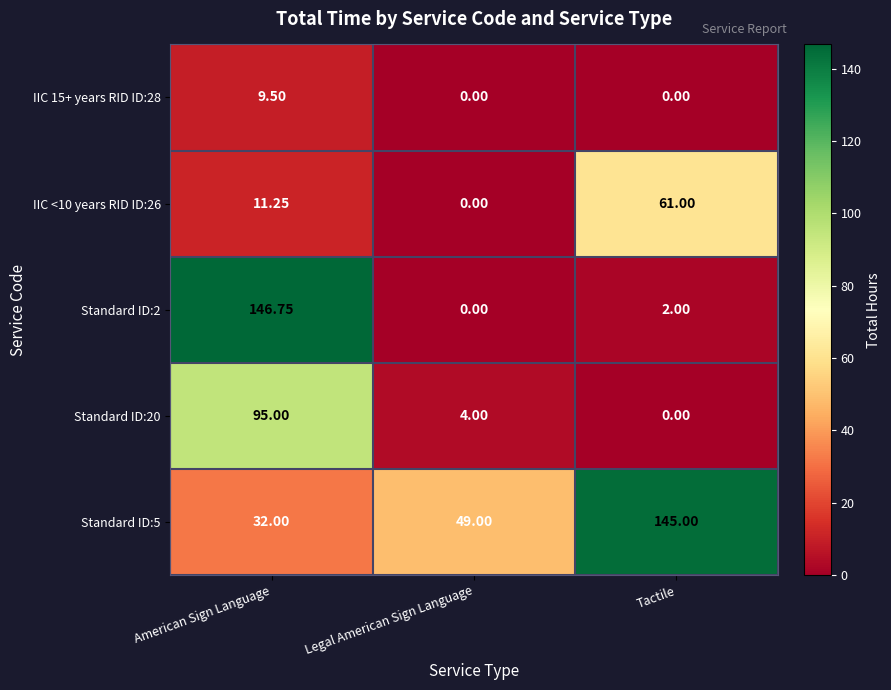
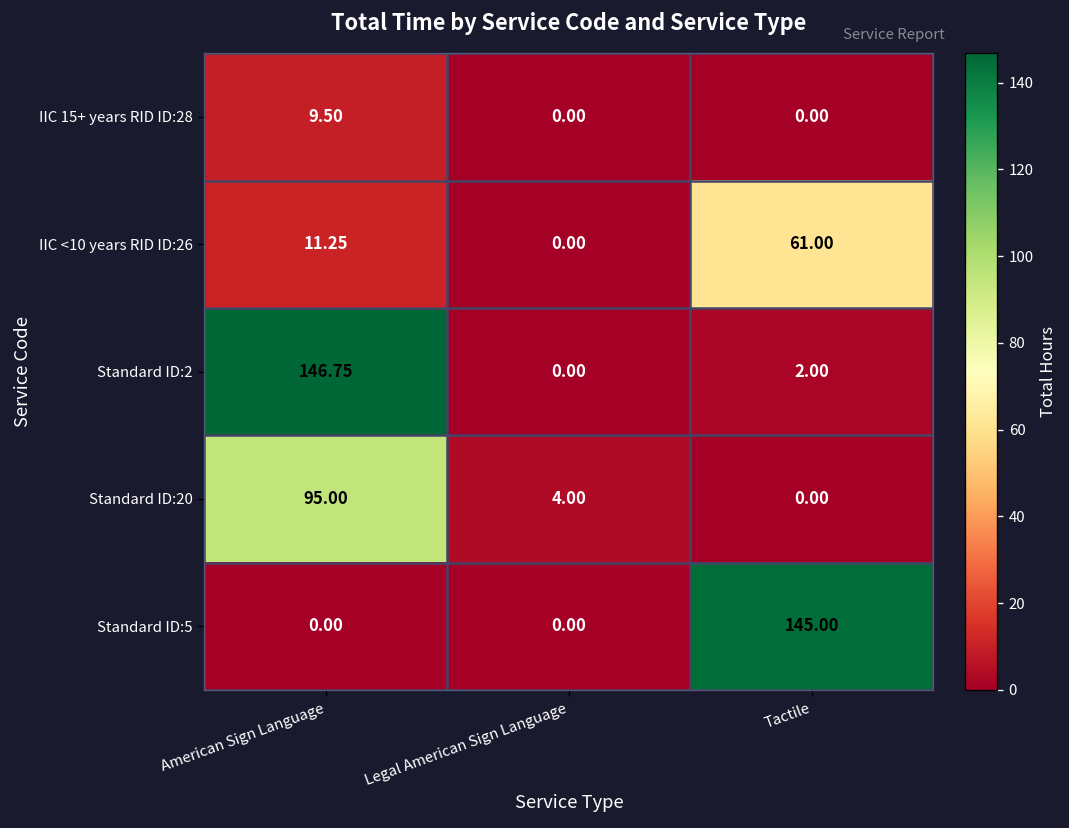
  {
    "IIC 15+ years RID ID:28": {
      "American Sign Language": 9.50,
      "Legal American Sign Language": 0.00,
      "Tactile": 0.00
    },
    "IIC <10 years RID ID:26": {
      "American Sign Language": 11.25,
      "Legal American Sign Language": 0.00,
      "Tactile": 61.00
    },
    "Standard ID:2": {
      "American Sign Language": 146.75,
      "Legal American Sign Language": 0.00,
      "Tactile": 2.00
    },
    "Standard ID:20": {
      "American Sign Language": 95.00,
      "Legal American Sign Language": 4.00,
      "Tactile": 0.00
    },
    "Standard ID:5": {
-     "American Sign Language": 32.00,
-     "Legal American Sign Language": 49.00,
+     "American Sign Language": 0.00,
+     "Legal American Sign Language": 0.00,
      "Tactile": 145.00
    }
  }
